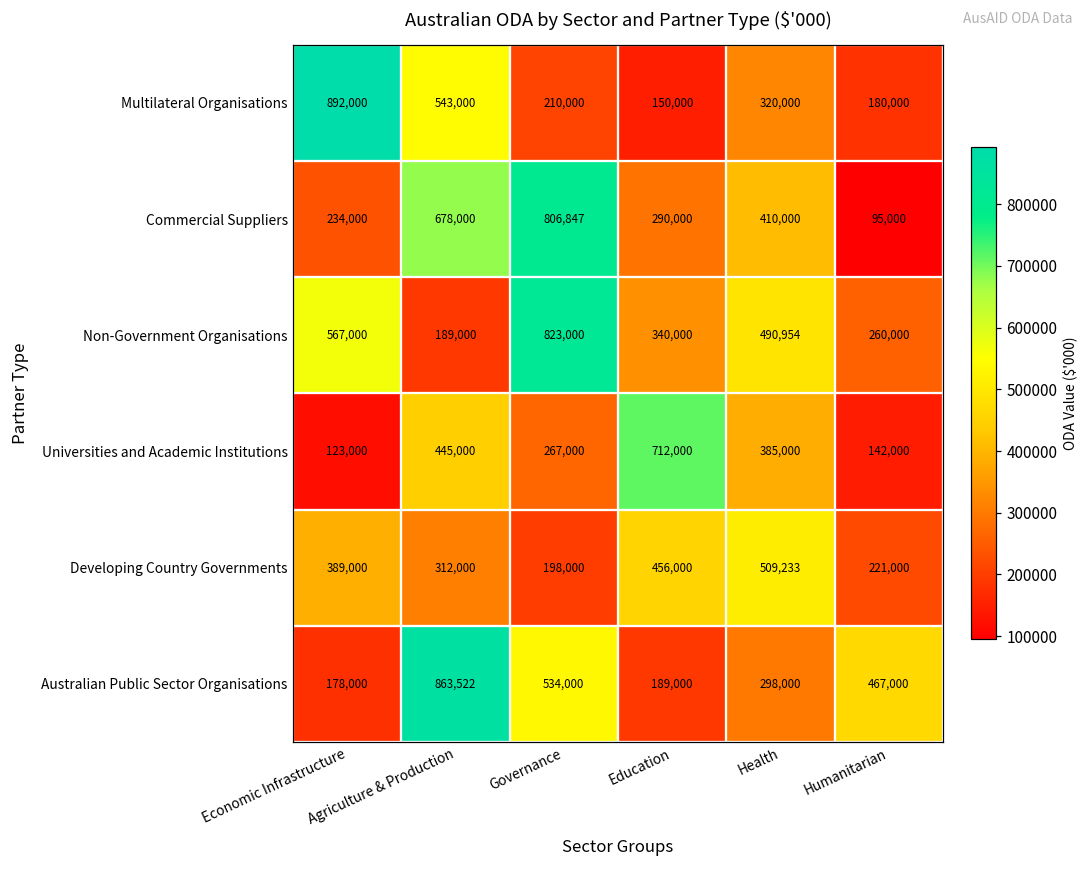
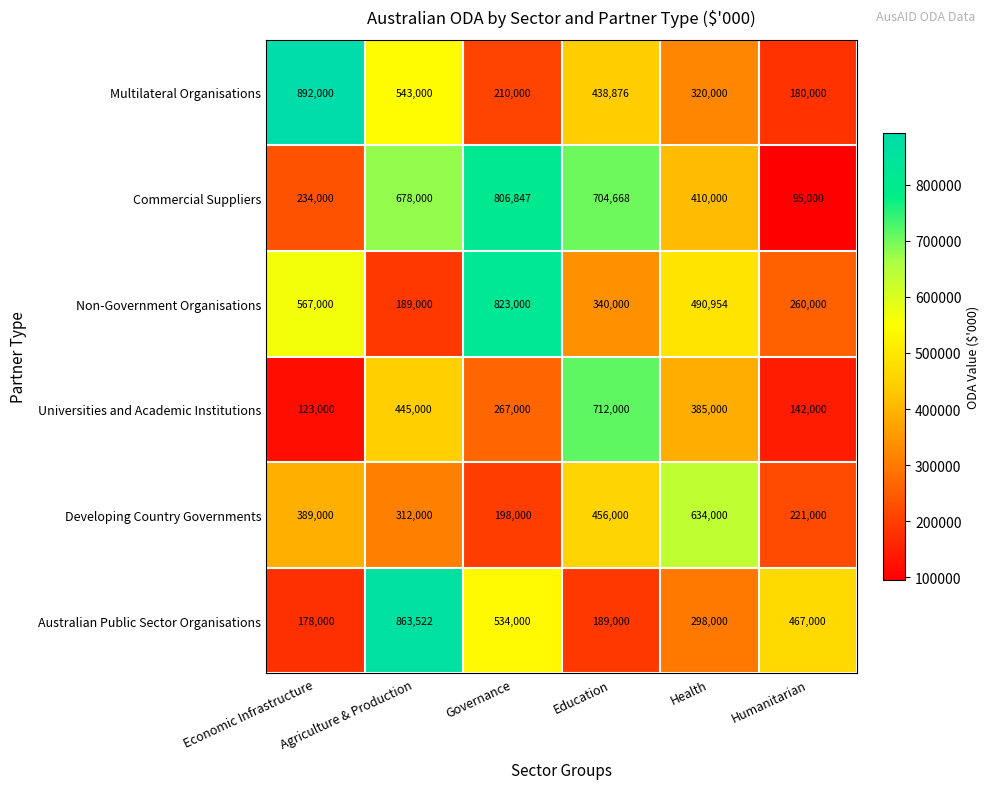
  {
    "Multilateral Organisations": {
      "Economic Infrastructure": "892,000",
      "Agriculture & Production": "543,000",
      "Governance": "210,000",
-     "Education": "150,000",
+     "Education": "438,876",
      "Health": "320,000",
      "Humanitarian": "180,000"
    },
    "Commercial Suppliers": {
      "Economic Infrastructure": "234,000",
      "Agriculture & Production": "678,000",
      "Governance": "806,847",
-     "Education": "290,000",
+     "Education": "704,668",
      "Health": "410,000",
      "Humanitarian": "95,000"
    },
    "Non-Government Organisations": {
      "Economic Infrastructure": "567,000",
      "Agriculture & Production": "189,000",
      "Governance": "823,000",
      "Education": "340,000",
      "Health": "490,954",
      "Humanitarian": "260,000"
    },
    "Universities and Academic Institutions": {
      "Economic Infrastructure": "123,000",
      "Agriculture & Production": "445,000",
      "Governance": "267,000",
      "Education": "712,000",
      "Health": "385,000",
      "Humanitarian": "142,000"
    },
    "Developing Country Governments": {
      "Economic Infrastructure": "389,000",
      "Agriculture & Production": "312,000",
      "Governance": "198,000",
      "Education": "456,000",
-     "Health": "509,233",
+     "Health": "634,000",
      "Humanitarian": "221,000"
    },
    "Australian Public Sector Organisations": {
      "Economic Infrastructure": "178,000",
      "Agriculture & Production": "863,522",
      "Governance": "534,000",
      "Education": "189,000",
      "Health": "298,000",
      "Humanitarian": "467,000"
    }
  }
